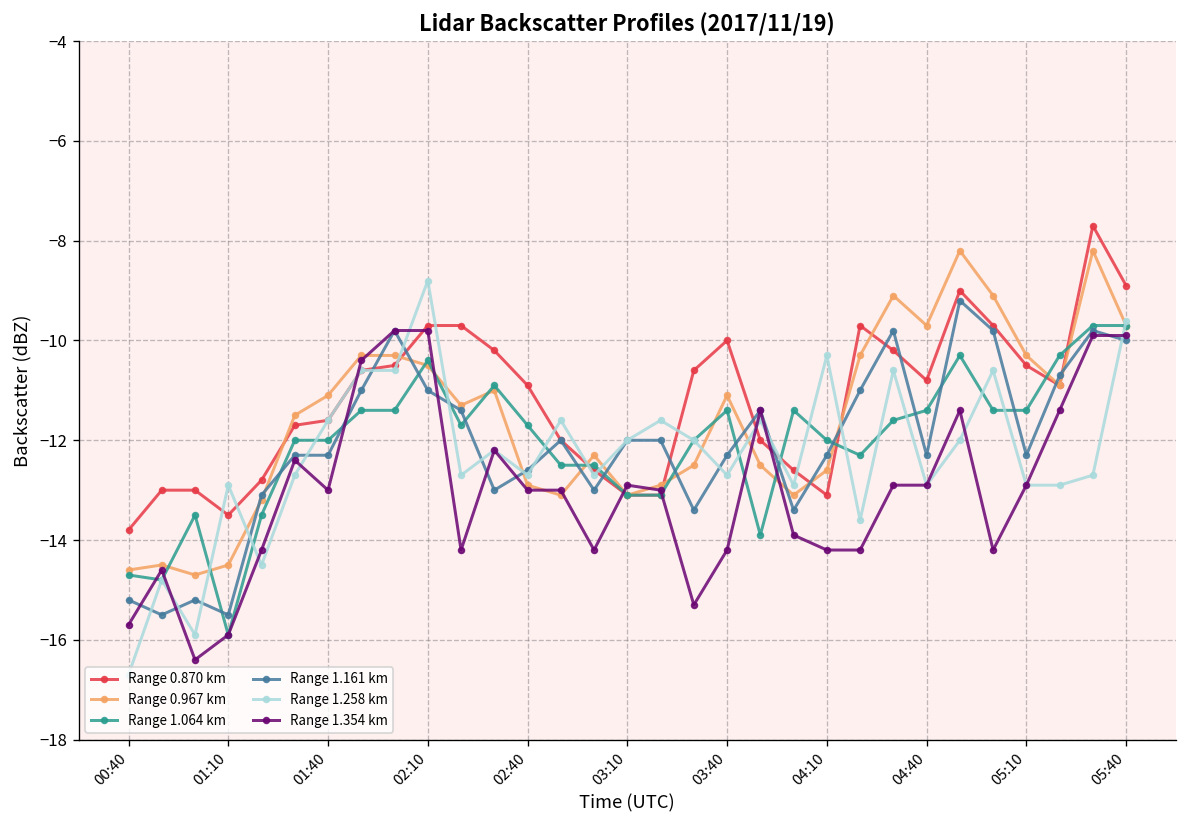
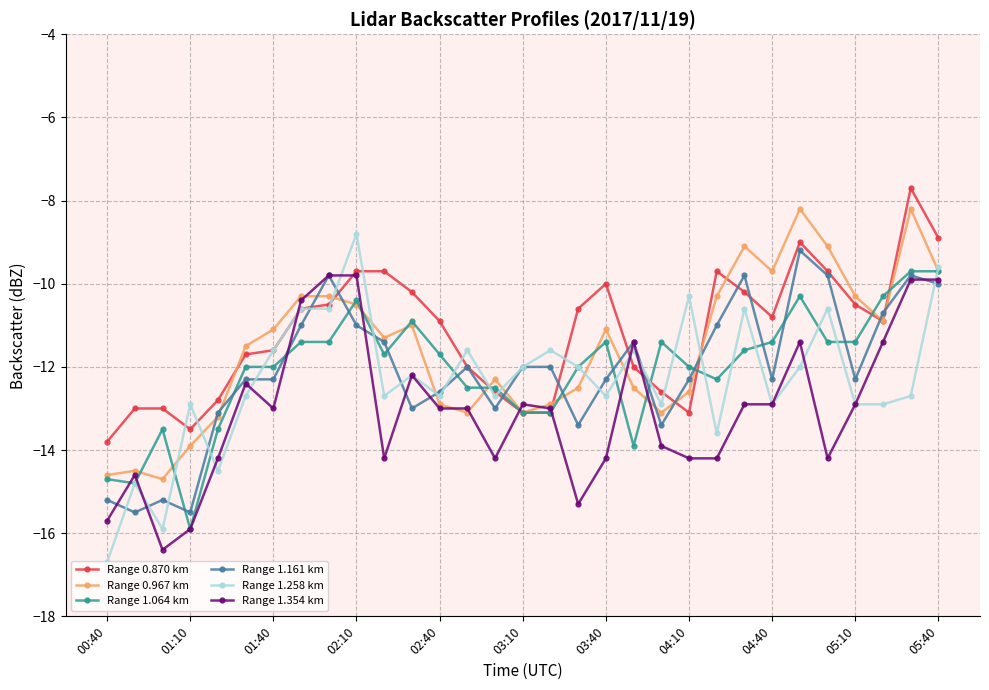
  {
    "Range 0.870 km": {
      "00:40": -13.8,
      "01:10": -13.5,
      "02:10": -9.7,
      "02:40": -10.9,
      "03:40": -10.0,
      "04:10": -13.1,
      "04:40": -10.8,
      "05:10": -10.5,
      "05:40": -8.9
    },
    "Range 0.967 km": {
      "00:40": -14.6,
-     "01:10": -14.5,
+     "01:10": -13.9,
      "01:40": -11.1,
      "02:10": -10.5,
      "02:40": -12.9,
      "03:40": -11.1,
      "04:10": -12.6,
      "04:40": -9.7,
      "05:10": -10.3
    },
    "Range 1.258 km": {
      "01:10": -12.9,
      "02:10": -8.8,
      "02:40": -12.7,
      "03:40": -12.7,
      "04:10": -10.3,
      "05:40": -9.6
    },
    "Range 1.354 km": {
      "00:40": -15.7,
      "01:40": -13.0,
      "02:10": -9.8,
      "02:40": -13.0,
      "03:10": -12.9,
      "03:40": -14.2,
      "04:10": -14.2,
      "05:40": -9.9
    }
  }
